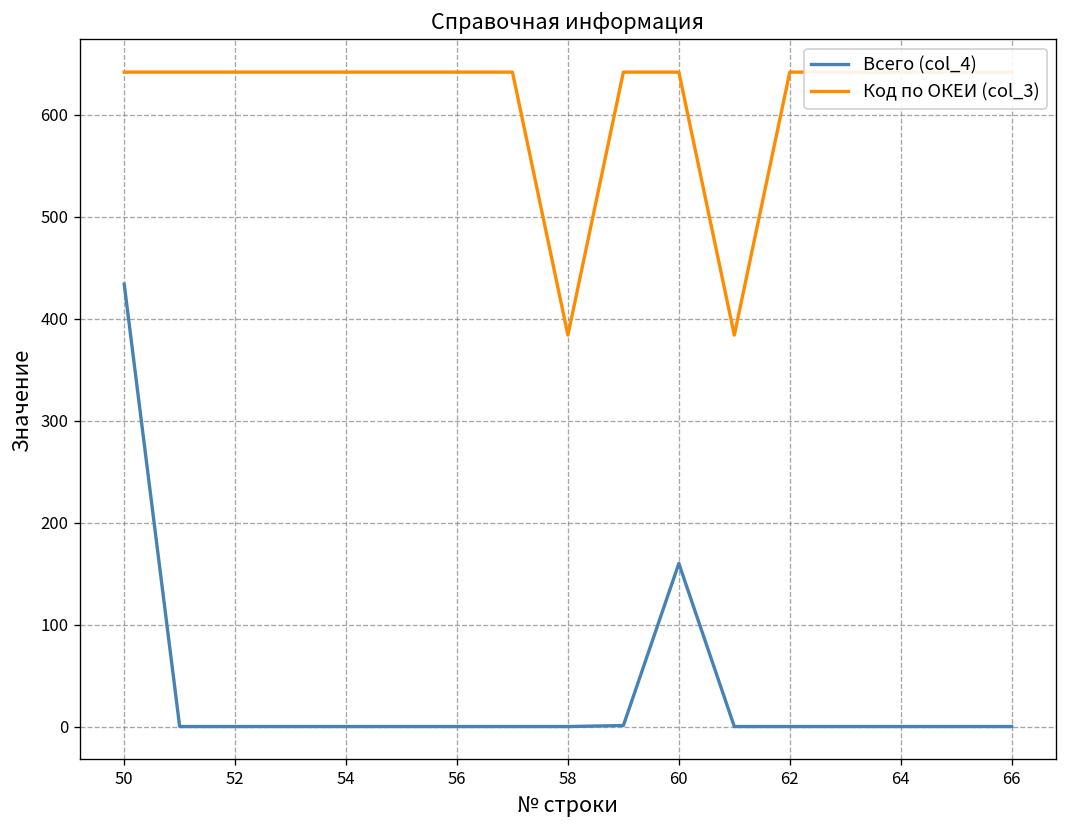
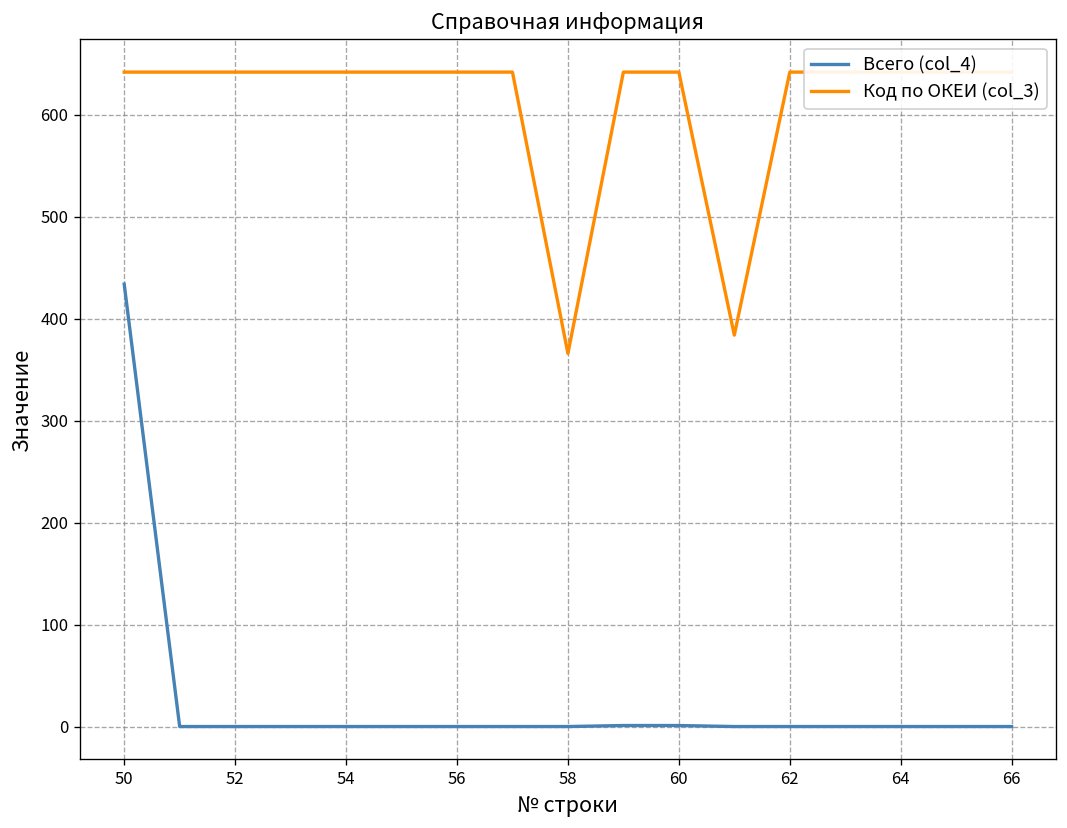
  {
    "Всего (col_4)": {
      "50": 430,
      "52": 0,
      "54": 0,
      "56": 0,
      "58": 0,
-     "60": 160,
+     "60": 0,
      "62": 0,
      "64": 0,
      "66": 0
    },
    "Код по ОКЕИ (col_3)": {
      "50": 640,
      "52": 640,
      "54": 640,
      "56": 640,
-     "58": 380,
+     "58": 370,
      "60": 640,
      "62": 640
    }
  }
